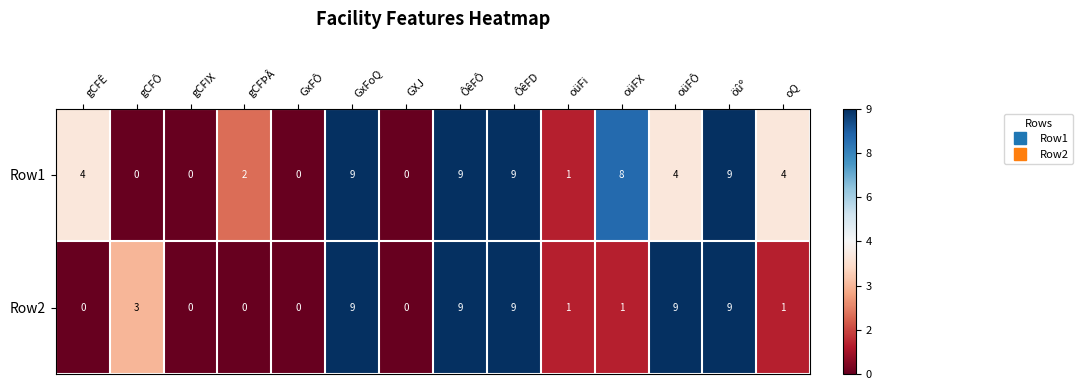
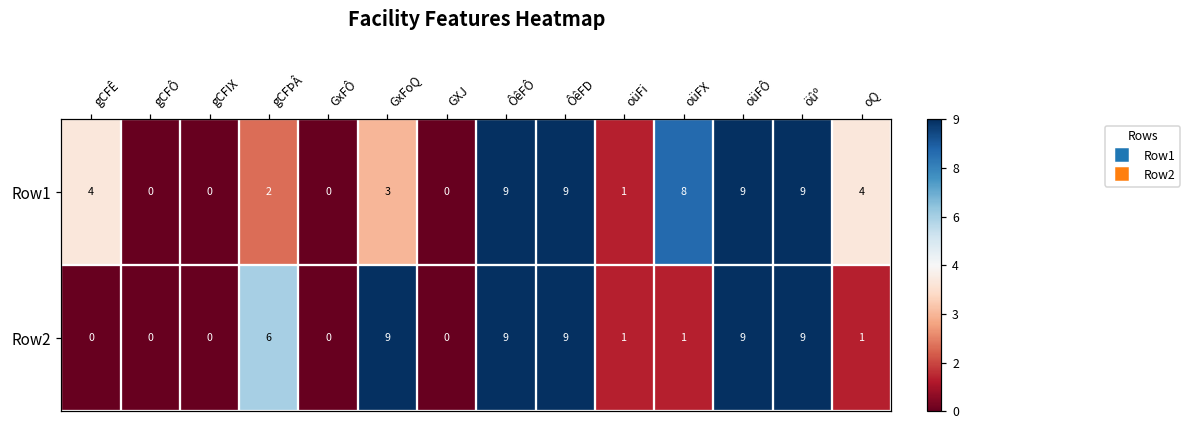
  {
    "Row1": {
      "gCFÊ": 4,
      "gCFÔ": 0,
      "gCFIX": 0,
      "gCFÞÂ": 2,
      "GxFÔ": 0,
-     "GxFoQ": 9,
+     "GxFoQ": 3,
      "GXJ": 0,
      "ÔêFÔ": 9,
      "ÔêFD": 9,
      "oüFi": 1,
      "oüFX": 8,
-     "oüFÔ": 4,
+     "oüFÔ": 9,
      "öûº": 9,
      "oQ": 4
    },
    "Row2": {
      "gCFÊ": 0,
-     "gCFÔ": 3,
+     "gCFÔ": 0,
      "gCFIX": 0,
-     "gCFÞÂ": 0,
+     "gCFÞÂ": 6,
      "GxFÔ": 0,
      "GxFoQ": 9,
      "GXJ": 0,
      "ÔêFÔ": 9,
      "ÔêFD": 9,
      "oüFi": 1,
      "oüFX": 1,
      "oüFÔ": 9,
      "öûº": 9,
      "oQ": 1
    }
  }
